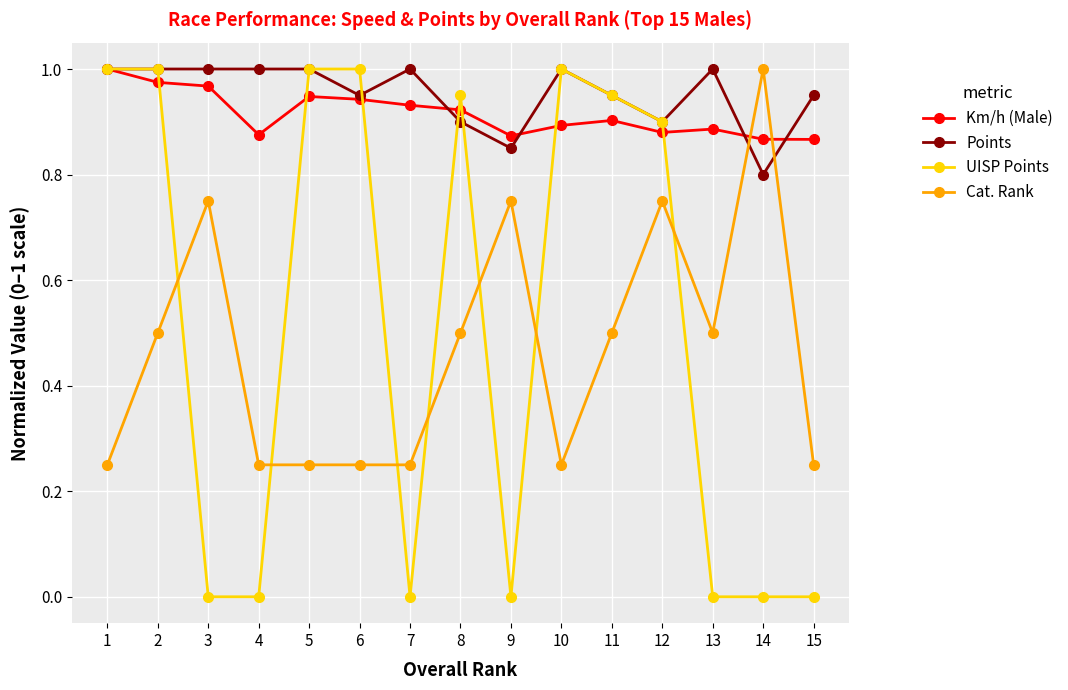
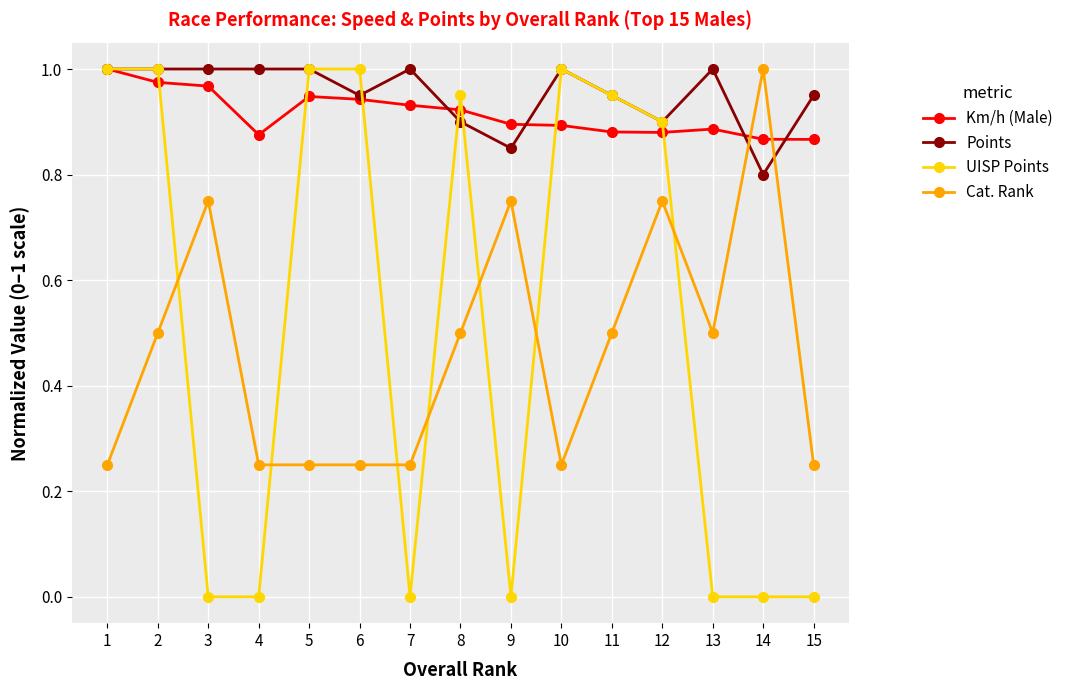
  {
    "Km/h (Male)": {
      "2": 0.97,
      "3": 0.97,
      "4": 0.88,
      "5": 0.95,
      "6": 0.94,
      "7": 0.93,
      "8": 0.92,
-     "9": 0.87,
+     "9": 0.90,
      "10": 0.89,
-     "11": 0.90,
+     "11": 0.88,
      "12": 0.88,
      "13": 0.89,
      "14": 0.87,
      "15": 0.87
    },
    "Points": {
      "3": 1.00,
      "4": 1.00,
      "6": 0.95,
      "7": 1.00,
      "8": 0.90,
      "9": 0.85,
      "13": 1.00,
      "14": 0.80,
      "15": 0.95
    }
  }
